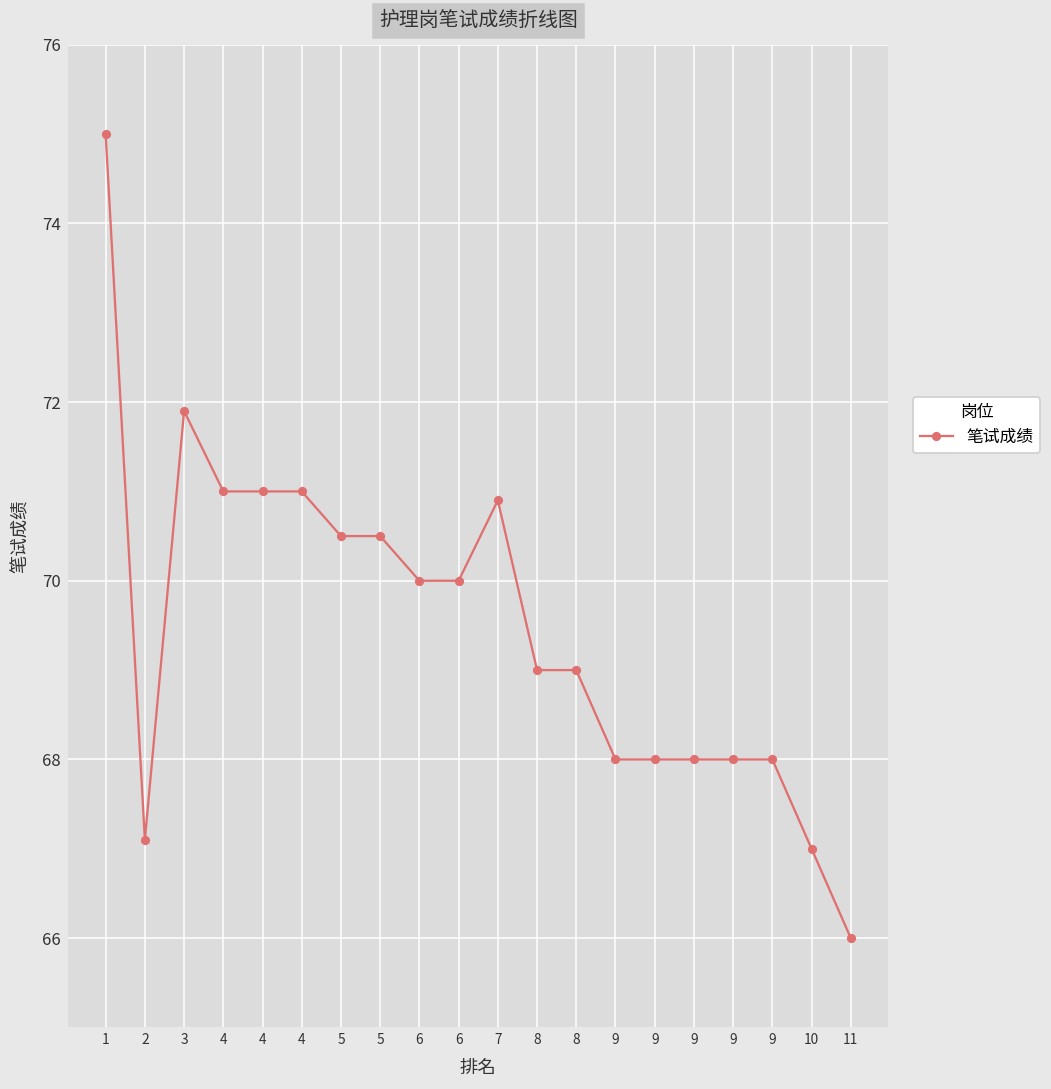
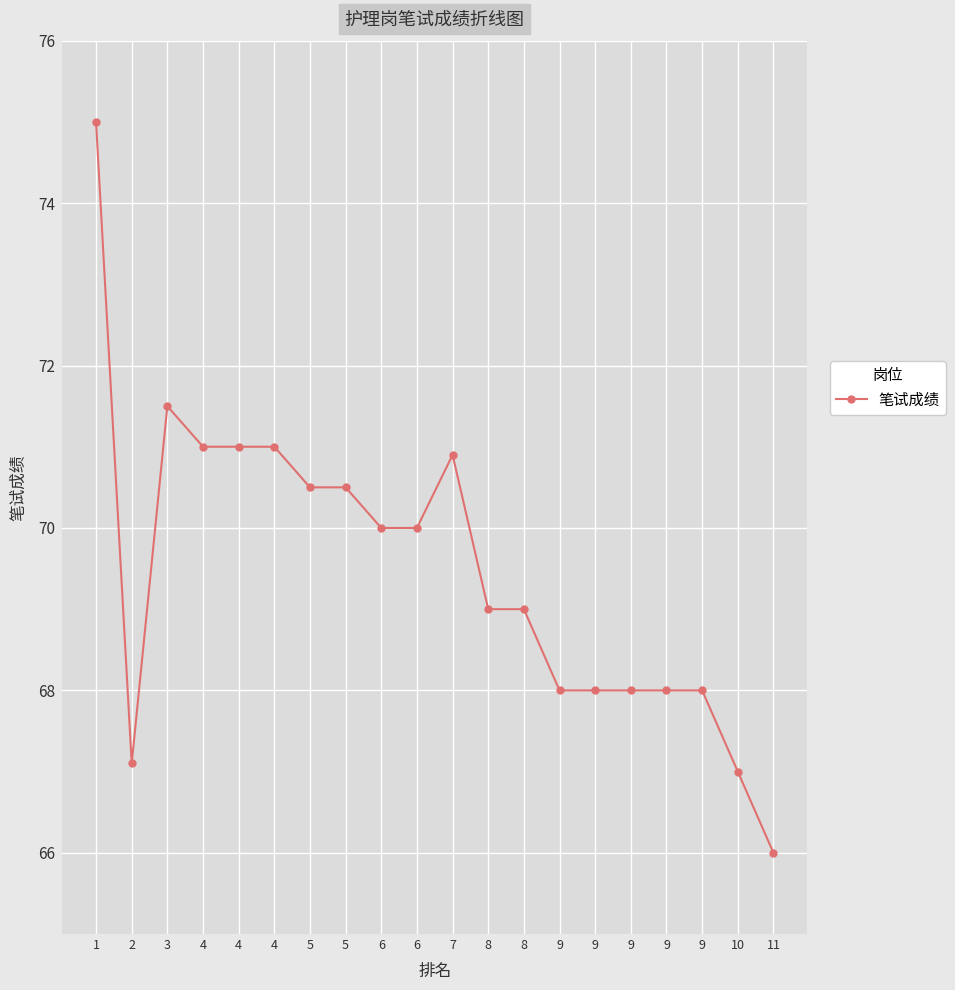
  {
    "1": 75.0,
    "2": 67.1,
-   "3": 71.9,
+   "3": 71.5,
    "7": 70.9,
    "10": 67.0,
    "11": 66.0
  }
